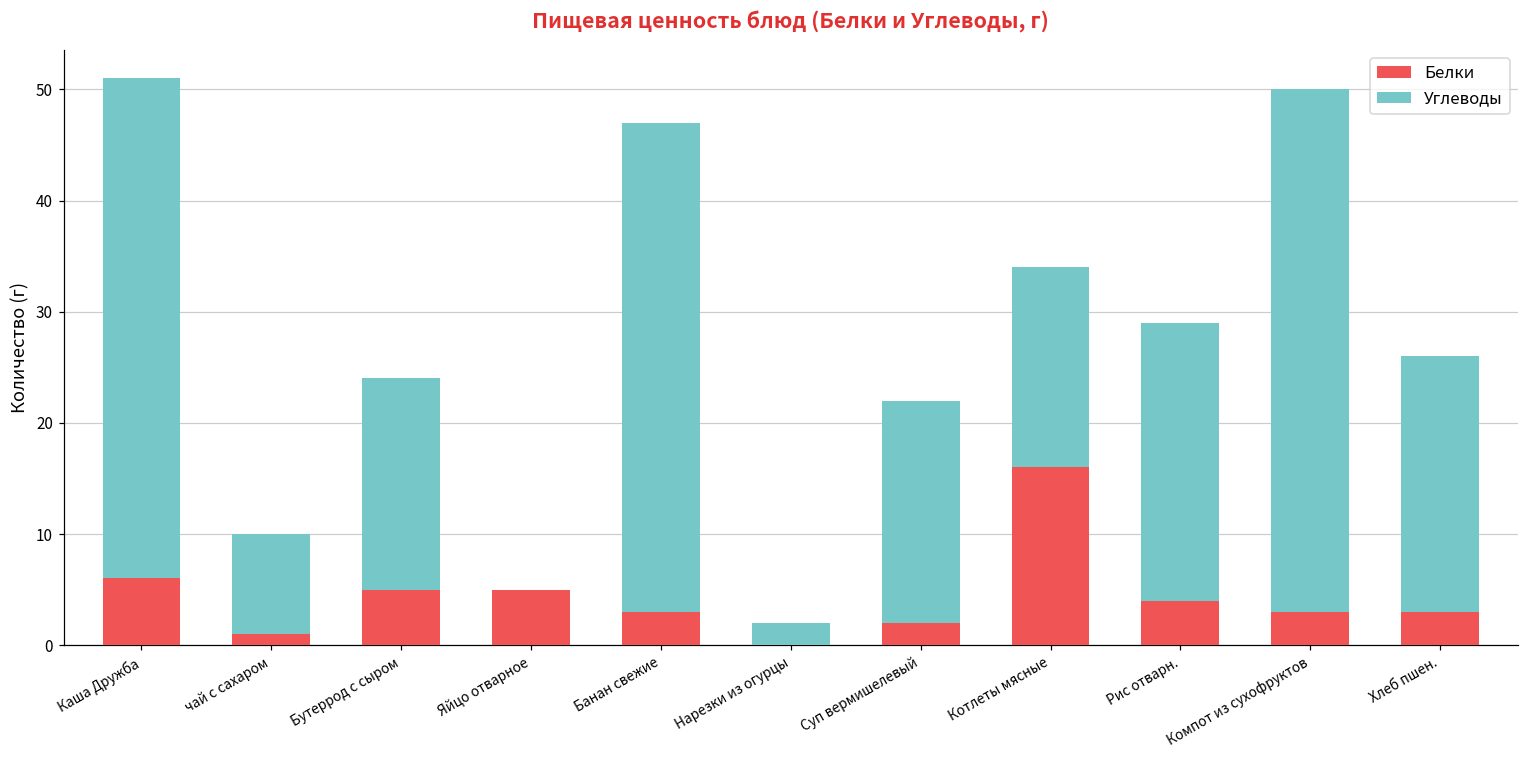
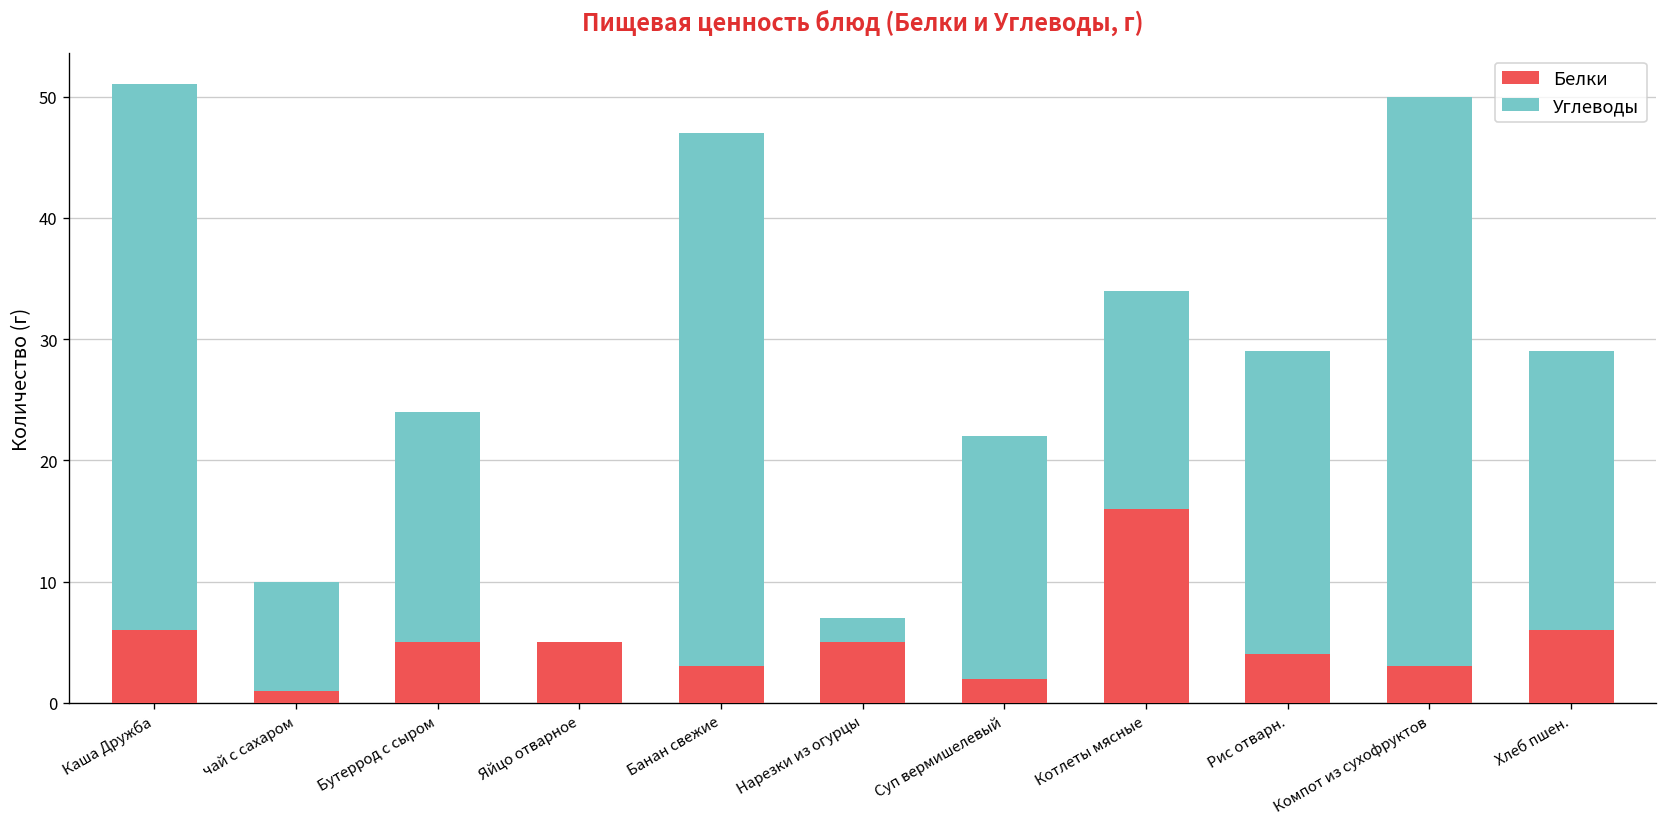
  {
    "Белки": {
      "Каша Дружба": 6,
      "чай с сахаром": 1,
      "Бутеррод с сыром": 5,
      "Яйцо отварное": 5,
      "Банан свежие": 3,
-     "Нарезки из огурцы": 0,
+     "Нарезки из огурцы": 5,
      "Суп вермишелевый": 2,
      "Котлеты мясные": 16,
      "Рис отварн.": 4,
      "Компот из сухофруктов": 3,
-     "Хлеб пшен.": 3
+     "Хлеб пшен.": 6
    },
    "Углеводы": {
      "Каша Дружба": 45,
      "чай с сахаром": 9,
      "Бутеррод с сыром": 19,
      "Яйцо отварное": 0,
      "Банан свежие": 44,
      "Нарезки из огурцы": 2,
      "Суп вермишелевый": 20,
      "Котлеты мясные": 18,
      "Рис отварн.": 25,
      "Компот из сухофруктов": 47,
      "Хлеб пшен.": 23
    }
  }
